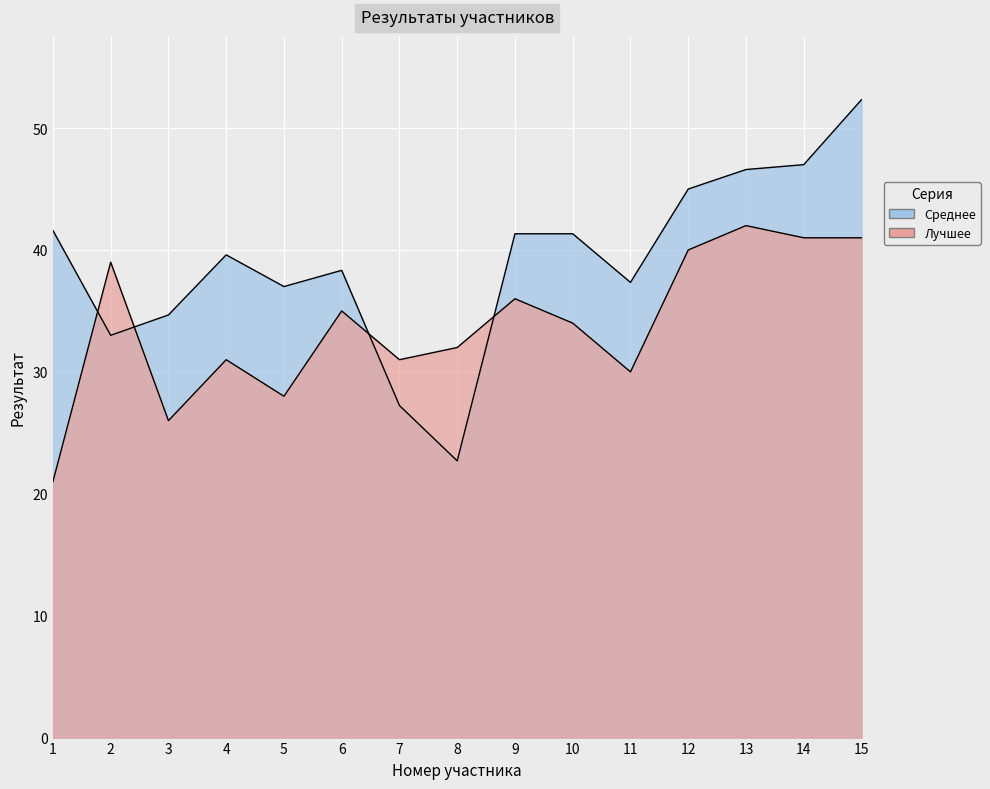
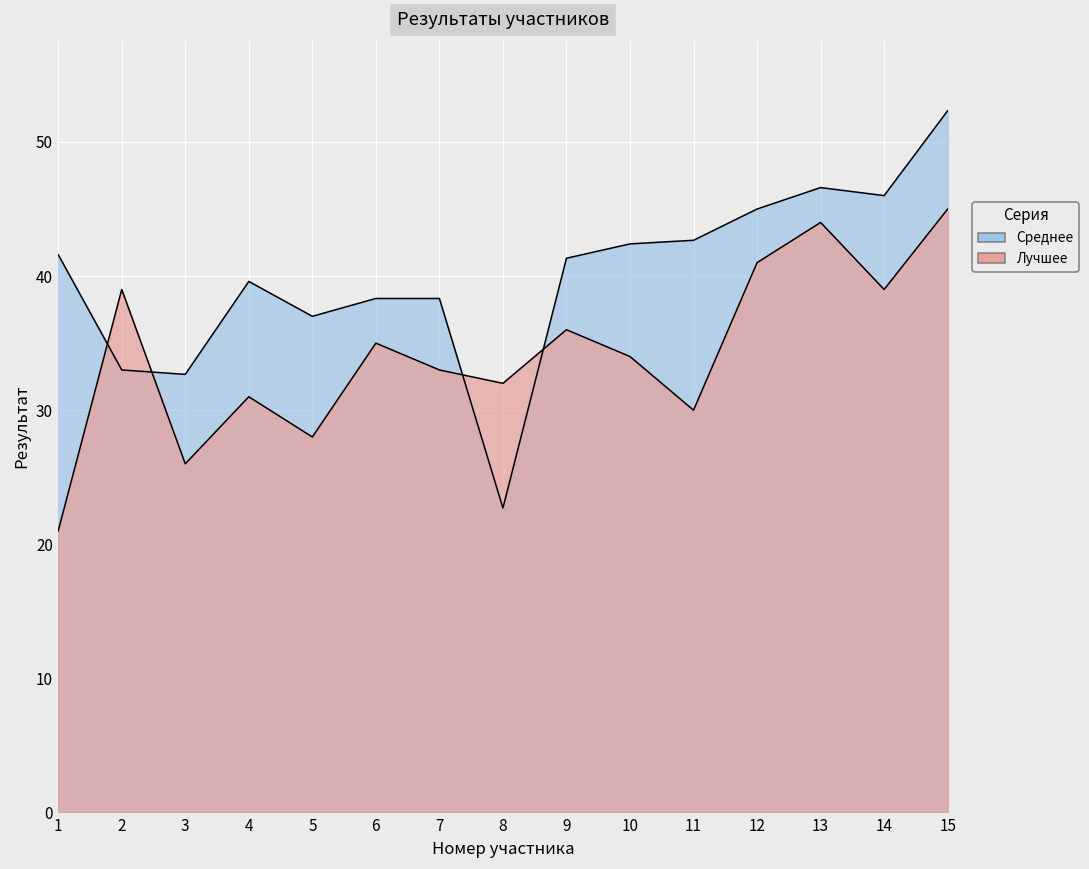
  {
    "Среднее": {
      "1": 41.6,
      "2": 33.0,
-     "3": 34.7,
+     "3": 32.7,
      "4": 39.6,
      "5": 37.0,
      "6": 38.3,
-     "7": 27.2,
+     "7": 38.3,
      "8": 22.7,
      "9": 41.3,
-     "10": 41.3,
-     "11": 37.3,
+     "10": 42.4,
+     "11": 42.7,
      "12": 45.0,
      "13": 46.6,
-     "14": 47,
+     "14": 46,
      "15": 52.3
    },
    "Лучшее": {
      "1": 21,
      "2": 39,
      "3": 26,
      "4": 31,
      "5": 28,
      "6": 35,
-     "7": 31,
+     "7": 33,
      "8": 32,
      "9": 36,
      "10": 34,
      "11": 30,
-     "12": 40,
-     "13": 42,
-     "14": 41,
-     "15": 41
+     "12": 41,
+     "13": 44,
+     "14": 39,
+     "15": 45
    }
  }
